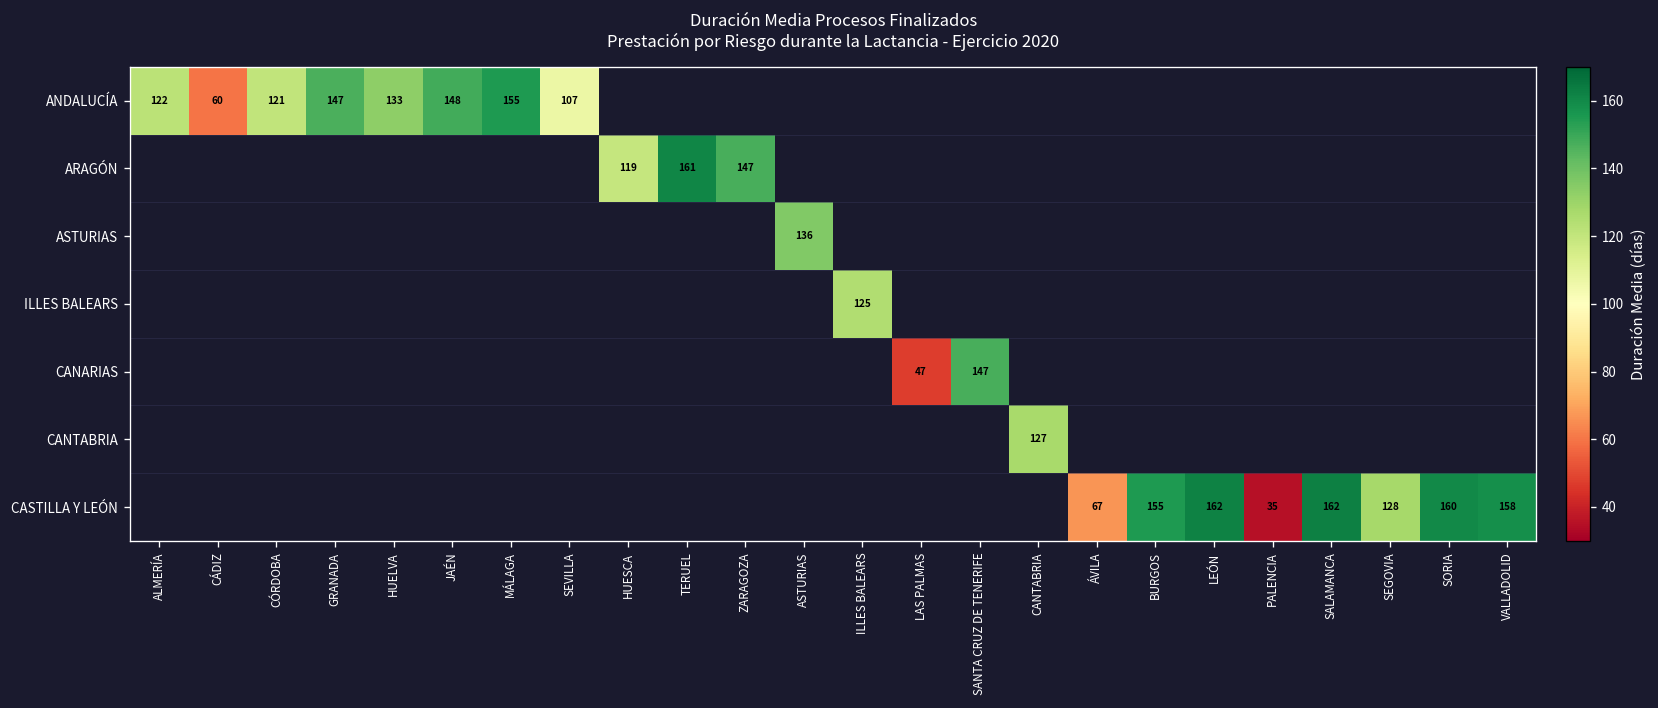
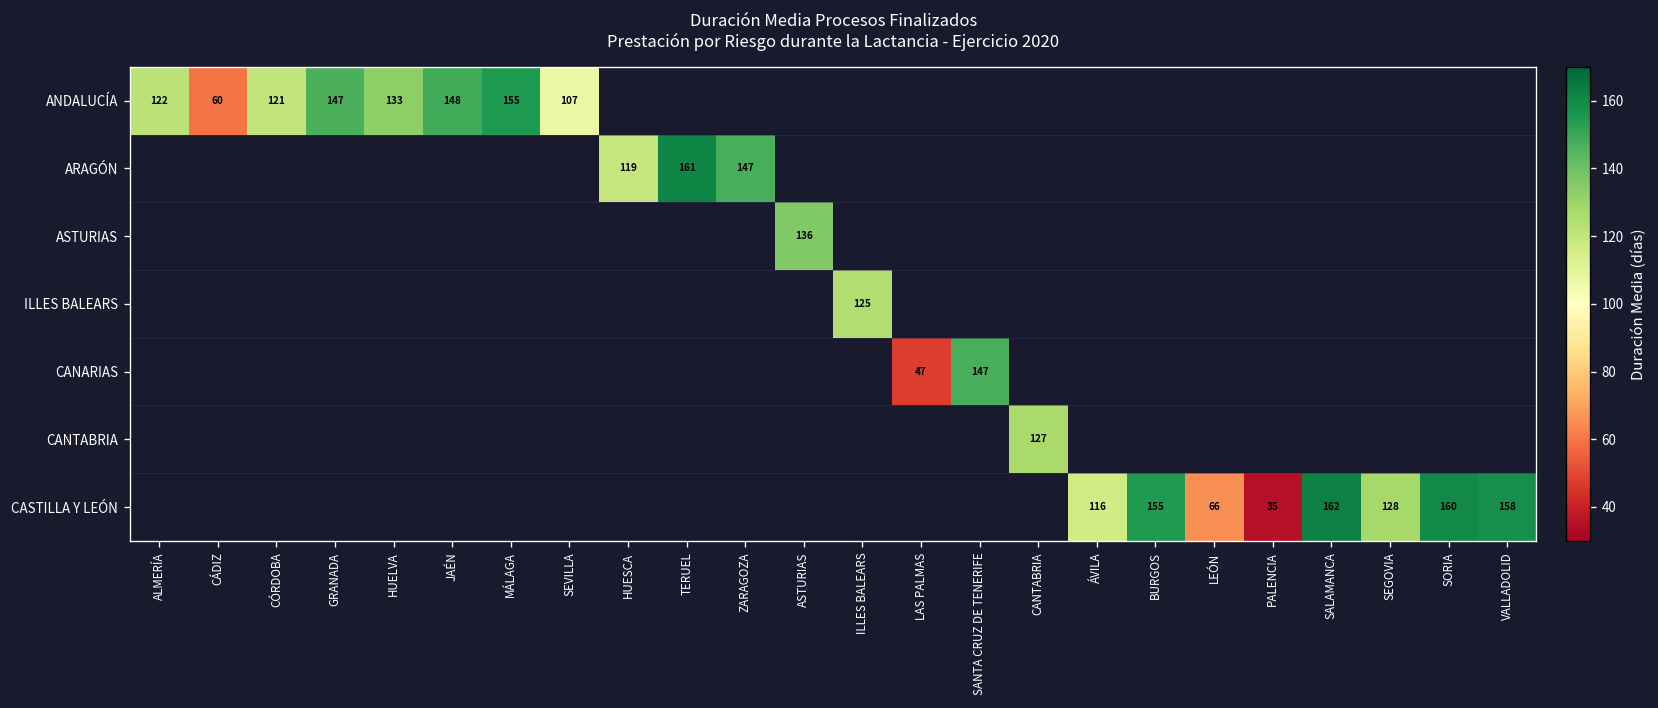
  {
    "ANDALUCÍA": {
      "ALMERÍA": 122,
      "CÁDIZ": 60,
      "CÓRDOBA": 121,
      "GRANADA": 147,
      "HUELVA": 133,
      "JAÉN": 148,
      "MÁLAGA": 155,
      "SEVILLA": 107
    },
    "ARAGÓN": {
      "HUESCA": 119,
      "TERUEL": 161,
      "ZARAGOZA": 147
    },
    "ASTURIAS": {
      "ASTURIAS": 136
    },
    "ILLES BALEARS": {
      "ILLES BALEARS": 125
    },
    "CANARIAS": {
      "LAS PALMAS": 47,
      "SANTA CRUZ DE TENERIFE": 147
    },
    "CANTABRIA": {
      "CANTABRIA": 127
    },
    "CASTILLA Y LEÓN": {
-     "ÁVILA": 67,
+     "ÁVILA": 116,
      "BURGOS": 155,
-     "LEÓN": 162,
+     "LEÓN": 66,
      "PALENCIA": 35,
      "SALAMANCA": 162,
      "SEGOVIA": 128,
      "SORIA": 160,
      "VALLADOLID": 158
    }
  }
